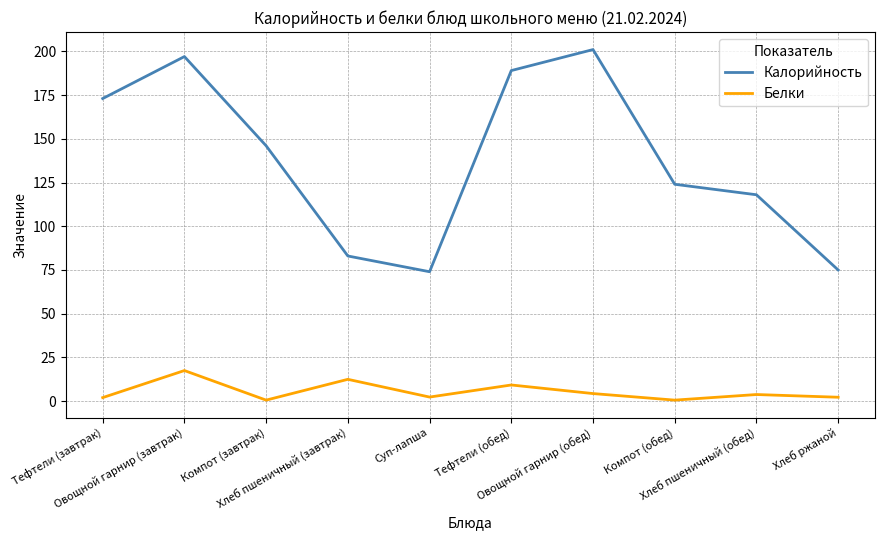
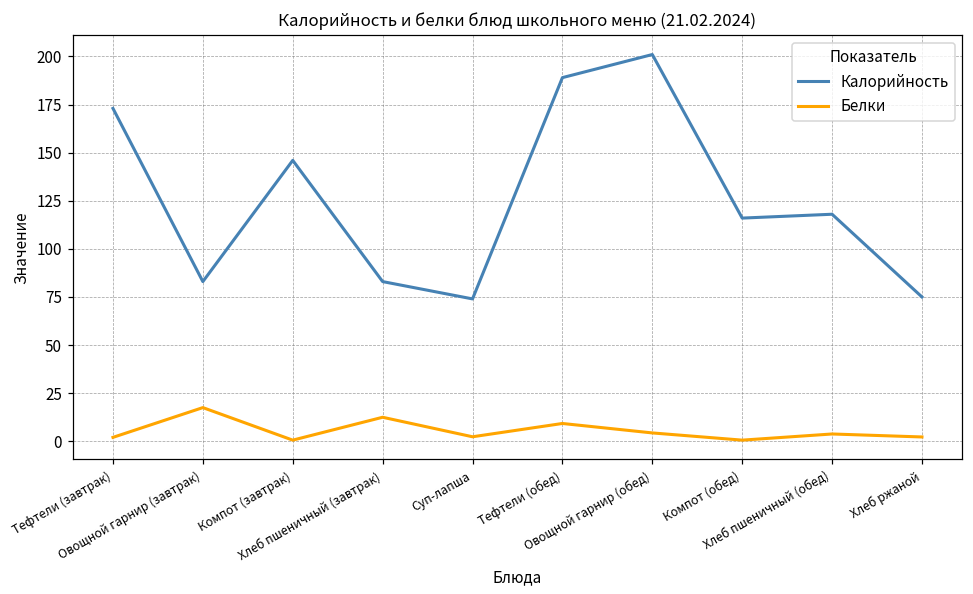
  {
    "Калорийность": {
      "Тефтели (завтрак)": 173,
-     "Овощной гарнир (завтрак)": 197,
+     "Овощной гарнир (завтрак)": 83,
      "Компот (завтрак)": 146,
      "Хлеб пшеничный (завтрак)": 83,
      "Суп-лапша": 74,
      "Тефтели (обед)": 189,
      "Овощной гарнир (обед)": 201,
-     "Компот (обед)": 124,
+     "Компот (обед)": 116,
      "Хлеб пшеничный (обед)": 118,
      "Хлеб ржаной": 75
    },
    "Белки": {
      "Тефтели (завтрак)": 2,
      "Овощной гарнир (завтрак)": 18,
      "Компот (завтрак)": 1,
      "Хлеб пшеничный (завтрак)": 12,
      "Суп-лапша": 2,
      "Тефтели (обед)": 9,
      "Овощной гарнир (обед)": 4,
      "Компот (обед)": 1,
      "Хлеб пшеничный (обед)": 4,
      "Хлеб ржаной": 2
    }
  }
